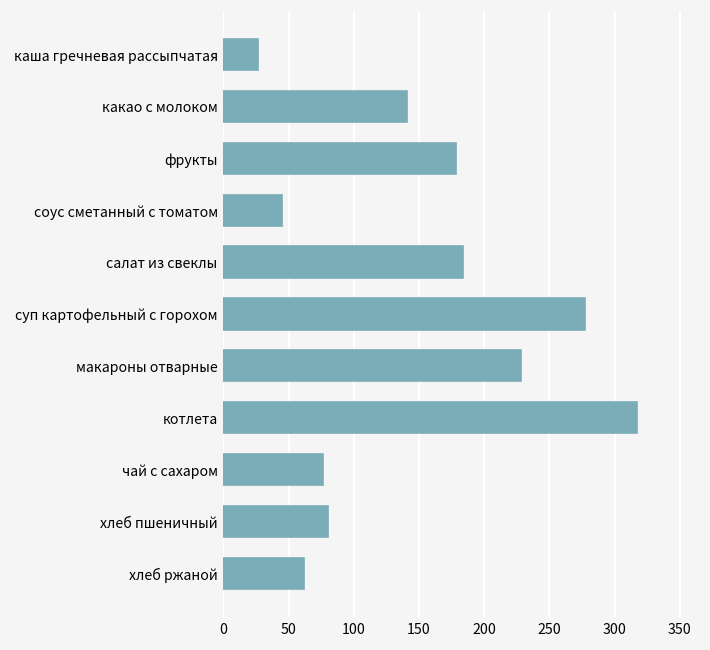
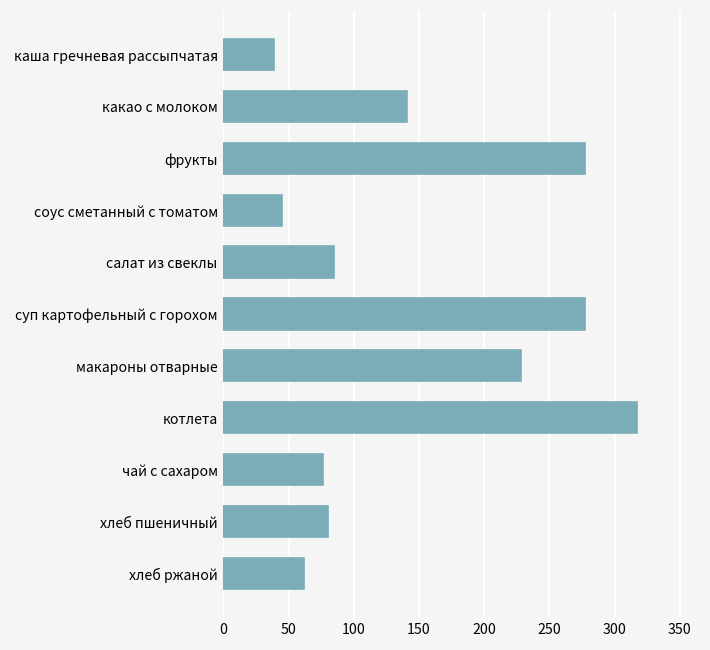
  {
-   "каша гречневая рассыпчатая": 27,
+   "каша гречневая рассыпчатая": 39,
    "какао с молоком": 141,
-   "фрукты": 178,
+   "фрукты": 278,
    "соус сметанный с томатом": 45,
-   "салат из свеклы": 184,
+   "салат из свеклы": 85,
    "суп картофельный с горохом": 278,
    "макароны отварные": 228,
    "котлета": 317,
    "чай с сахаром": 76,
    "хлеб пшеничный": 80,
    "хлеб ржаной": 62
  }
